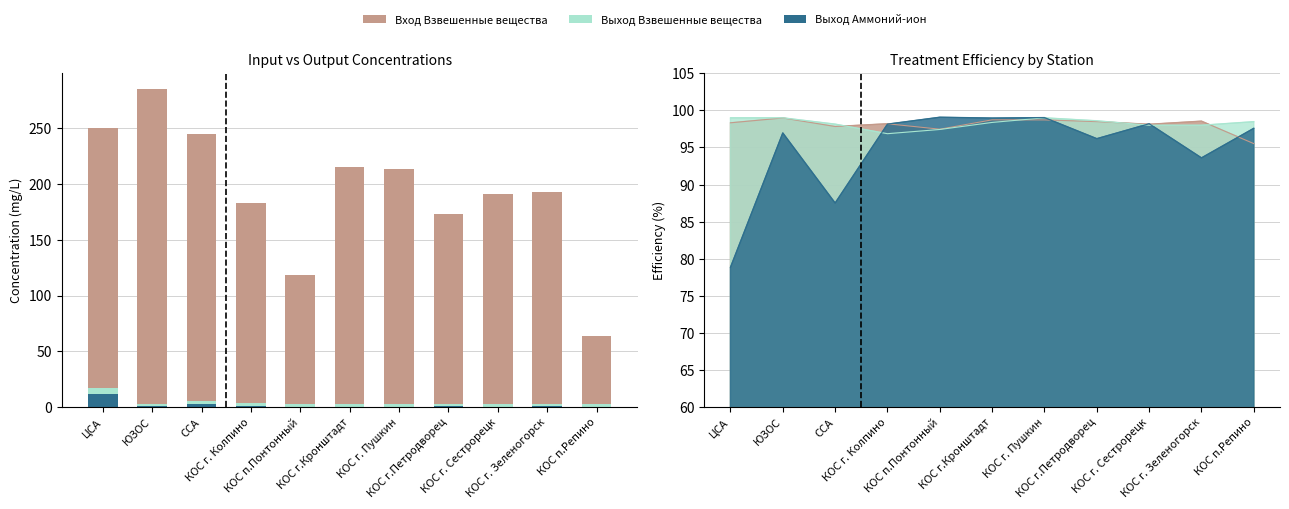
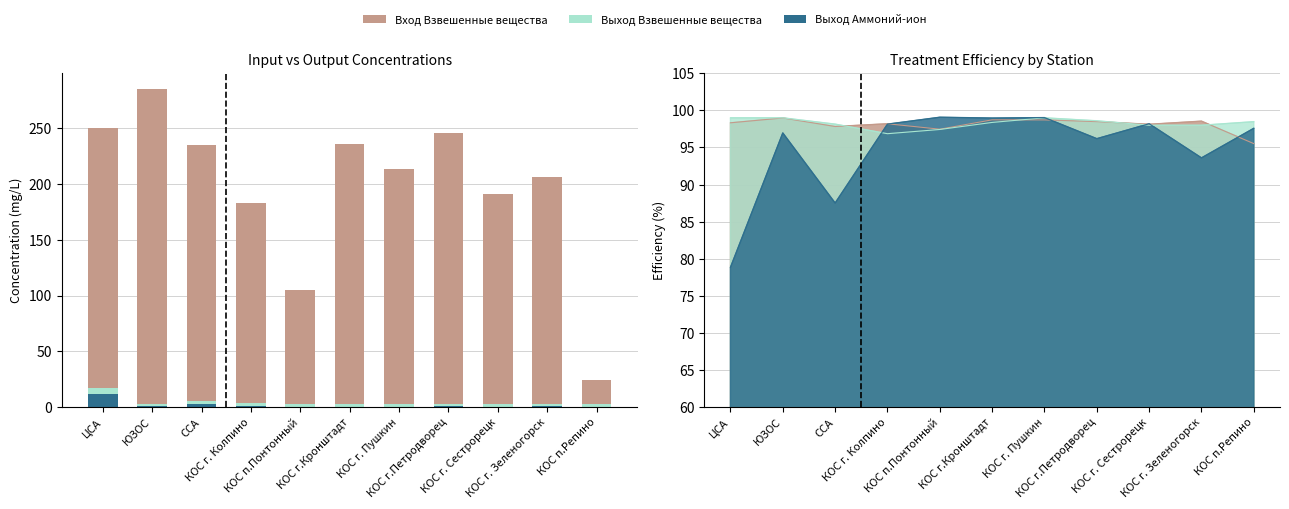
  {
    "Input vs Output Concentrations": {
      "Вход Взвешенные вещества": {
        "ЦСА": 250,
        "ЮЗОС": 285,
-       "ССА": 245,
+       "ССА": 235,
        "КОС г. Колпино": 183,
-       "КОС п.Понтонный": 118,
-       "КОС г.Кронштадт": 215,
+       "КОС п.Понтонный": 105,
+       "КОС г.Кронштадт": 236,
        "КОС г. Пушкин": 213,
-       "КОС г.Петродворец": 173,
+       "КОС г.Петродворец": 246,
        "КОС г. Сестрорецк": 191,
-       "КОС г. Зеленогорск": 193,
-       "КОС п.Репино": 64
+       "КОС г. Зеленогорск": 206,
+       "КОС п.Репино": 24
      }
    }
  }
